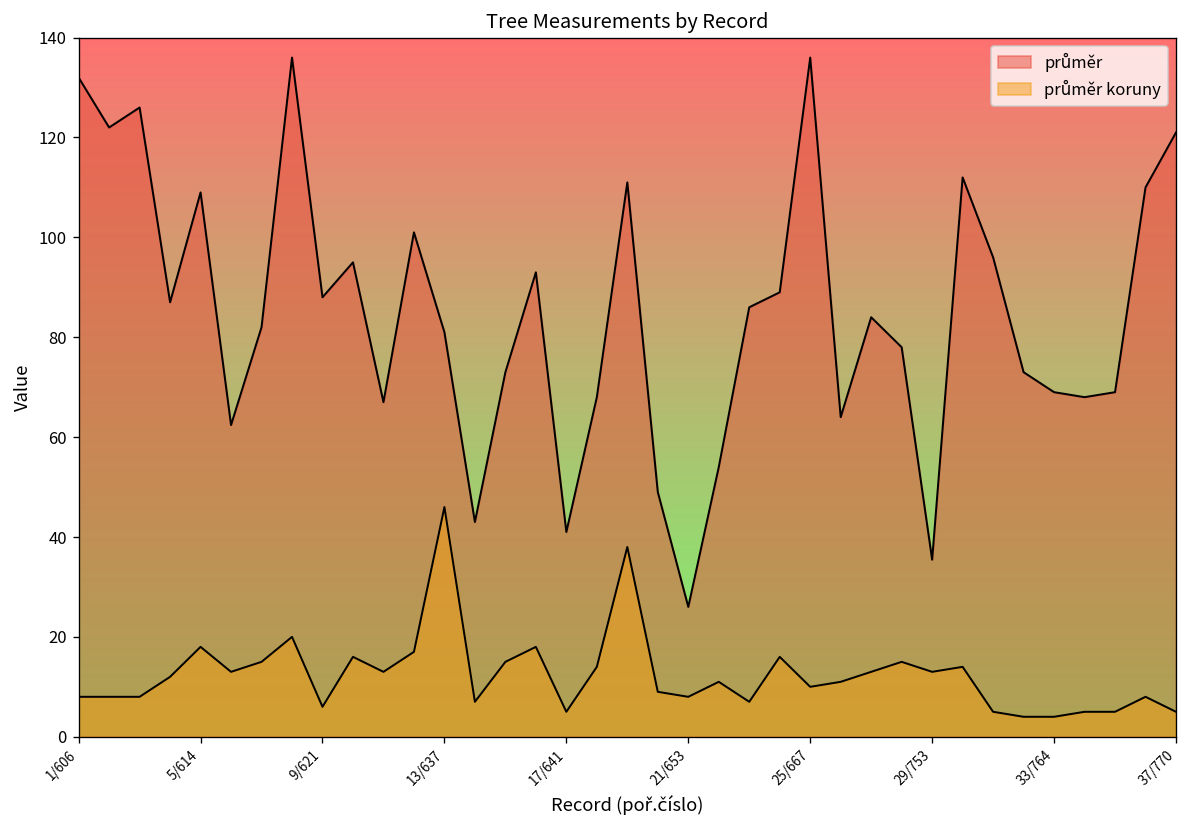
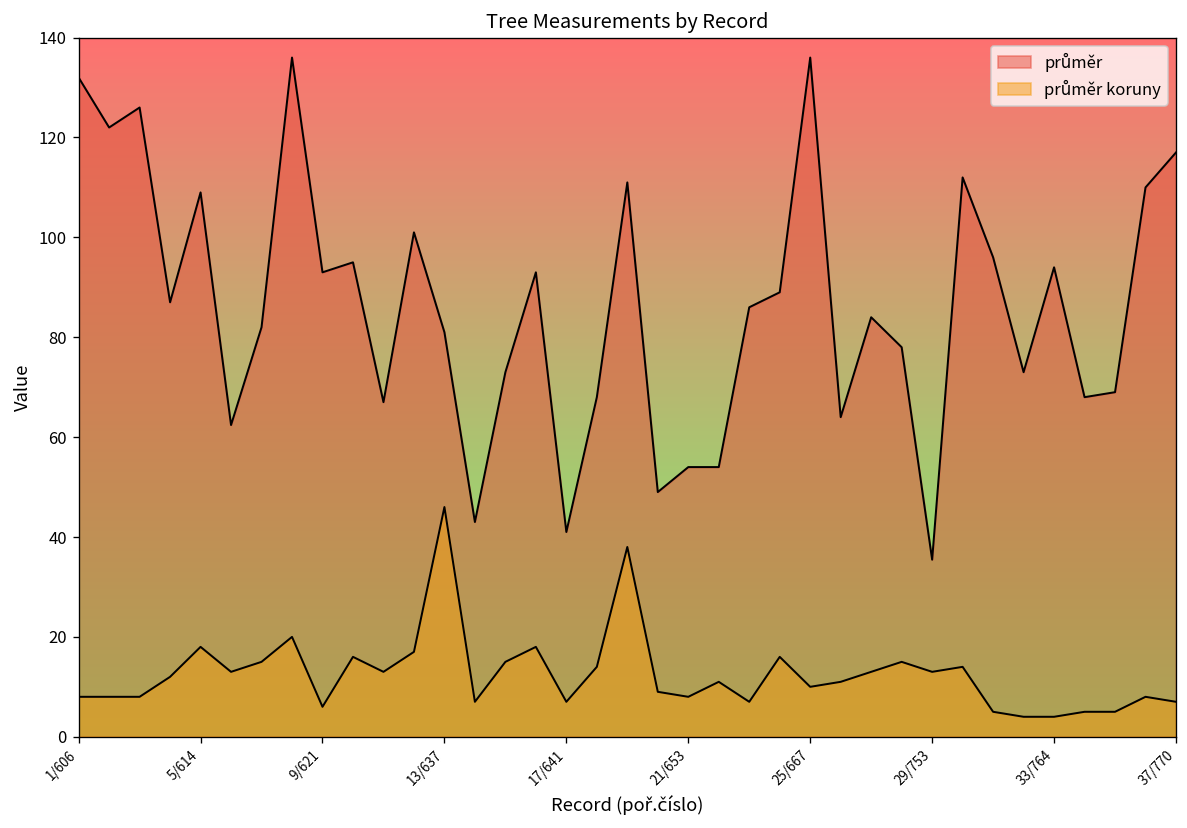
  {
    "průměr": {
      "1/606": 132,
      "5/614": 109,
-     "9/621": 88,
+     "9/621": 93,
      "13/637": 81,
      "17/641": 41,
-     "21/653": 26,
+     "21/653": 54,
      "25/667": 136,
      "29/753": 35,
-     "33/764": 69,
-     "37/770": 121
+     "33/764": 94,
+     "37/770": 117
    },
    "průměr koruny": {
      "1/606": 8,
      "5/614": 18,
      "9/621": 6,
      "13/637": 46,
-     "17/641": 5,
+     "17/641": 7,
      "21/653": 8,
      "25/667": 10,
      "29/753": 13,
      "33/764": 4,
-     "37/770": 5
+     "37/770": 7
    }
  }
